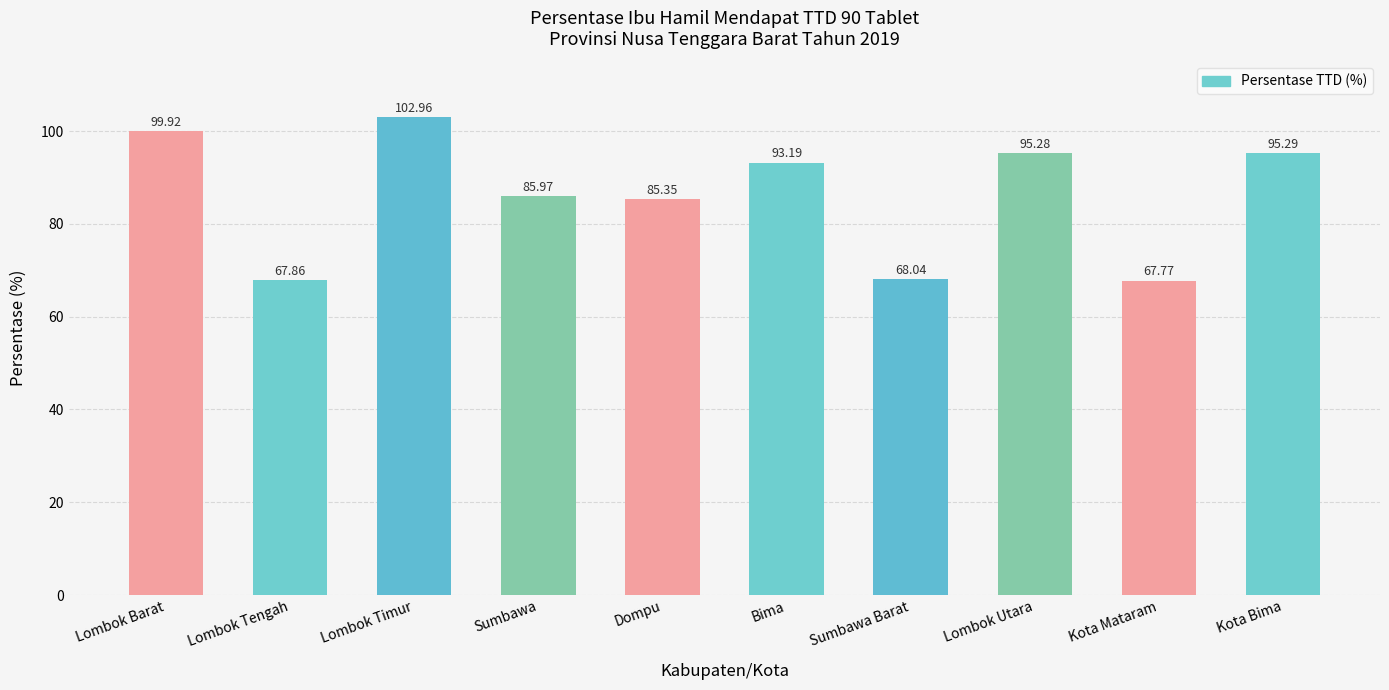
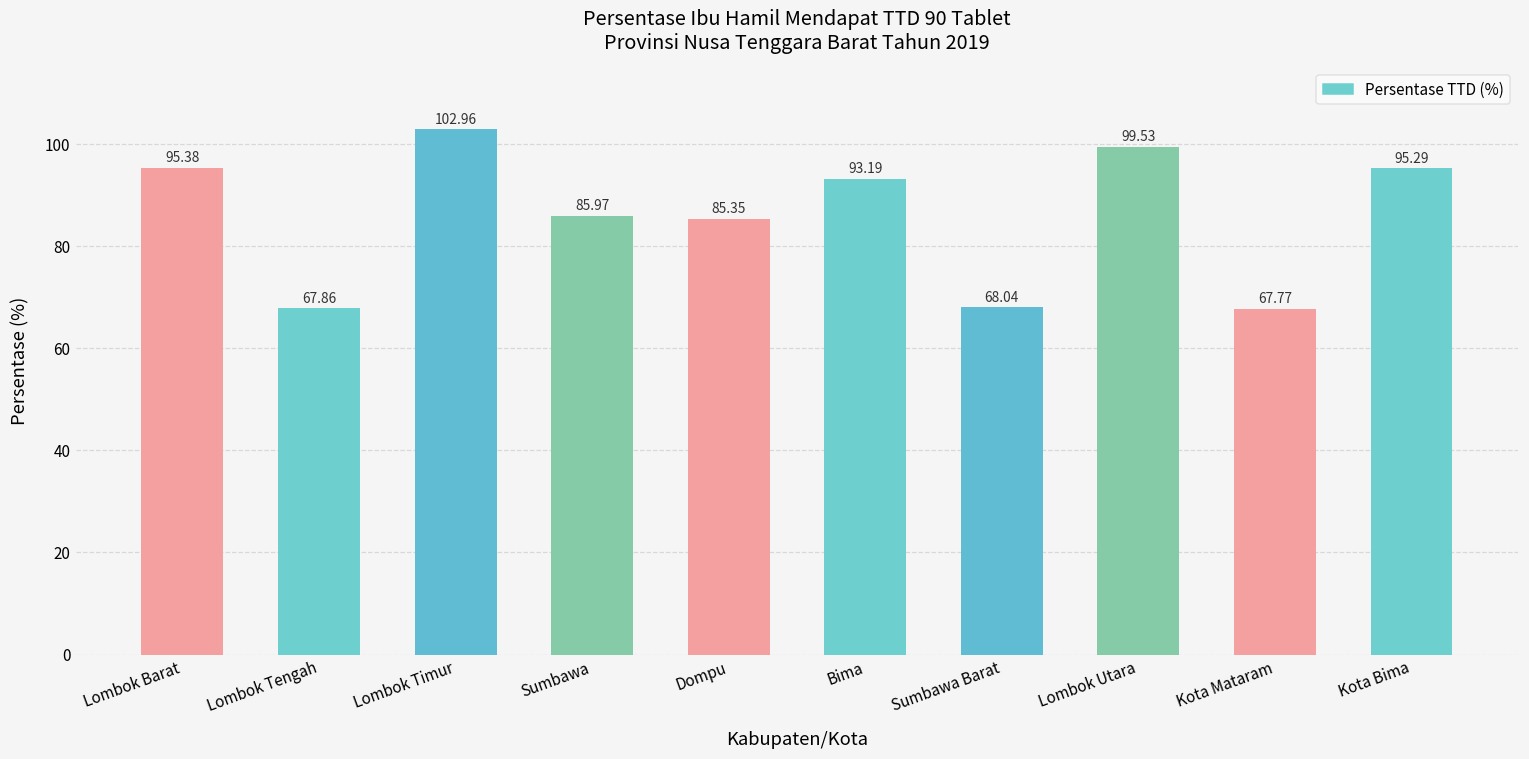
  {
-   "Lombok Barat": 99.92,
+   "Lombok Barat": 95.38,
    "Lombok Tengah": 67.86,
    "Lombok Timur": 102.96,
    "Sumbawa": 85.97,
    "Dompu": 85.35,
    "Bima": 93.19,
    "Sumbawa Barat": 68.04,
-   "Lombok Utara": 95.28,
+   "Lombok Utara": 99.53,
    "Kota Mataram": 67.77,
    "Kota Bima": 95.29
  }
